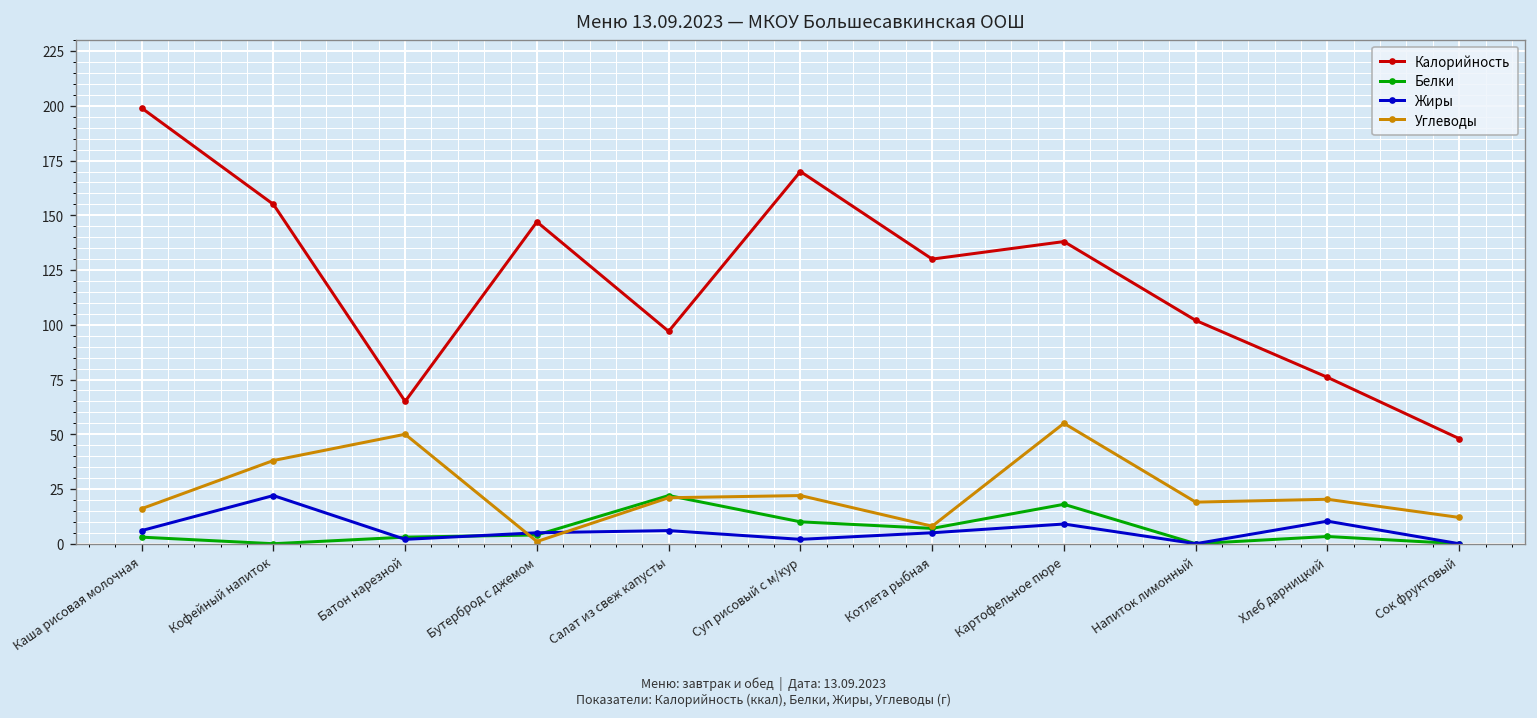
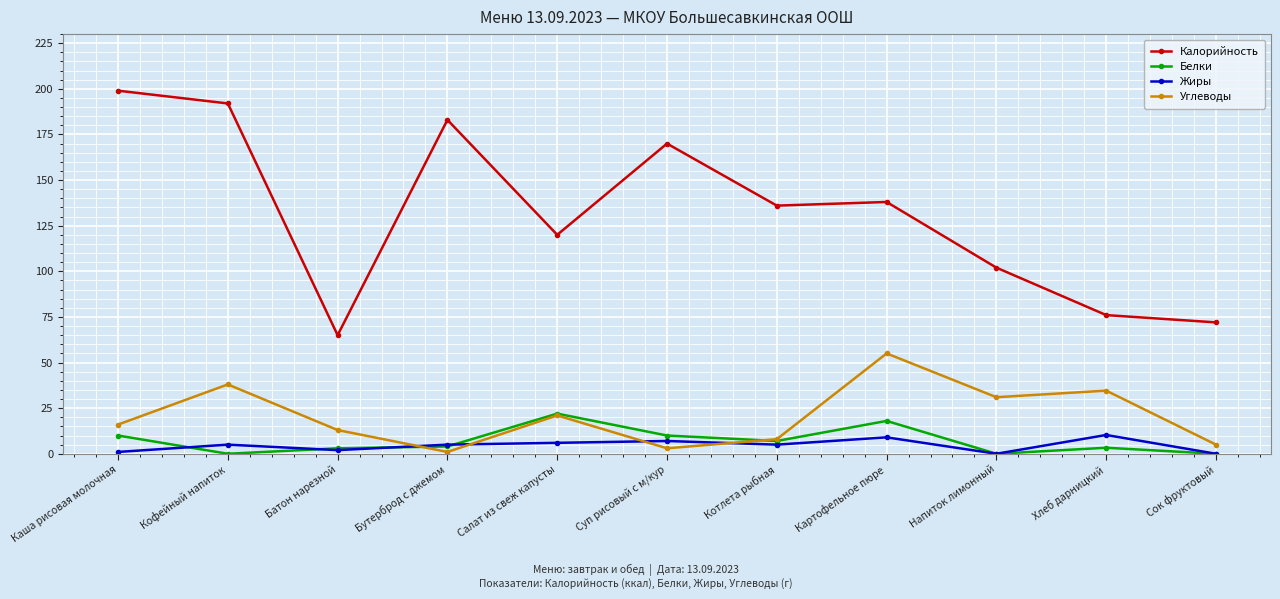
  {
    "Калорийность": {
      "Каша рисовая молочная": 199,
-     "Кофейный напиток": 155,
+     "Кофейный напиток": 192,
      "Батон нарезной": 65,
-     "Бутерброд с джемом": 147,
-     "Салат из свеж капусты": 97,
+     "Бутерброд с джемом": 183,
+     "Салат из свеж капусты": 120,
      "Суп рисовый с м/кур": 170,
-     "Котлета рыбная": 130,
+     "Котлета рыбная": 136,
      "Картофельное пюре": 138,
      "Напиток лимонный": 102,
      "Хлеб дарницкий": 76,
-     "Сок фруктовый": 48
+     "Сок фруктовый": 72
    },
    "Белки": {
-     "Каша рисовая молочная": 3,
+     "Каша рисовая молочная": 10,
      "Кофейный напиток": 0,
      "Суп рисовый с м/кур": 10,
      "Картофельное пюре": 18,
      "Хлеб дарницкий": 3
    },
    "Жиры": {
-     "Каша рисовая молочная": 6,
-     "Кофейный напиток": 22,
+     "Каша рисовая молочная": 1,
+     "Кофейный напиток": 5,
      "Салат из свеж капусты": 6,
-     "Суп рисовый с м/кур": 2,
+     "Суп рисовый с м/кур": 7,
      "Котлета рыбная": 5,
      "Картофельное пюре": 9,
      "Хлеб дарницкий": 10
    },
    "Углеводы": {
      "Каша рисовая молочная": 16,
      "Кофейный напиток": 38,
-     "Батон нарезной": 50,
+     "Батон нарезной": 13,
      "Бутерброд с джемом": 1,
-     "Суп рисовый с м/кур": 22,
+     "Суп рисовый с м/кур": 3,
      "Картофельное пюре": 55,
-     "Напиток лимонный": 19,
-     "Хлеб дарницкий": 20,
-     "Сок фруктовый": 12
+     "Напиток лимонный": 31,
+     "Хлеб дарницкий": 35,
+     "Сок фруктовый": 5
    }
  }
